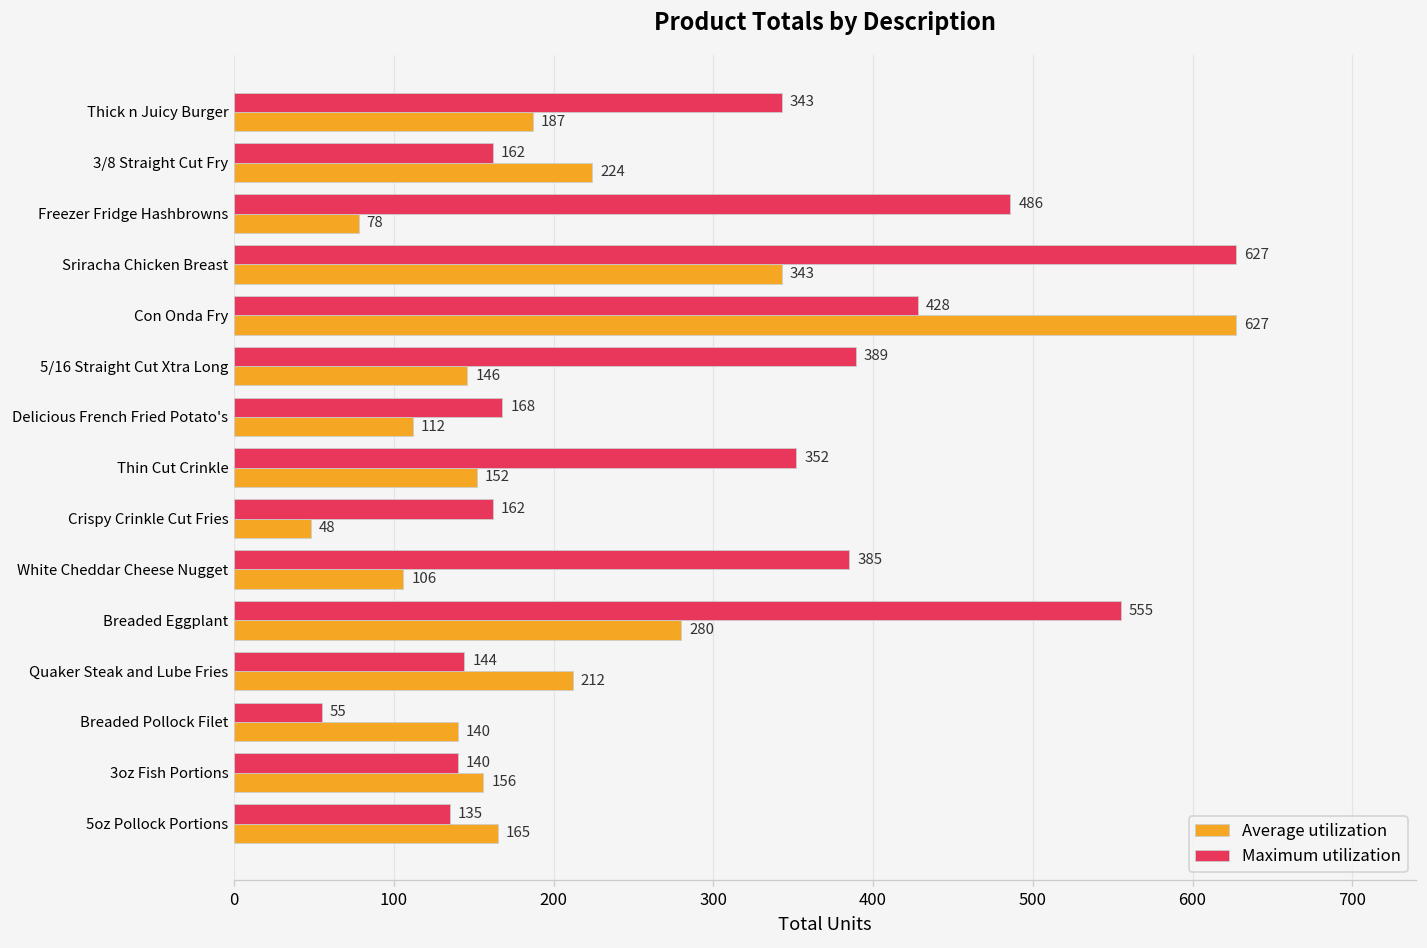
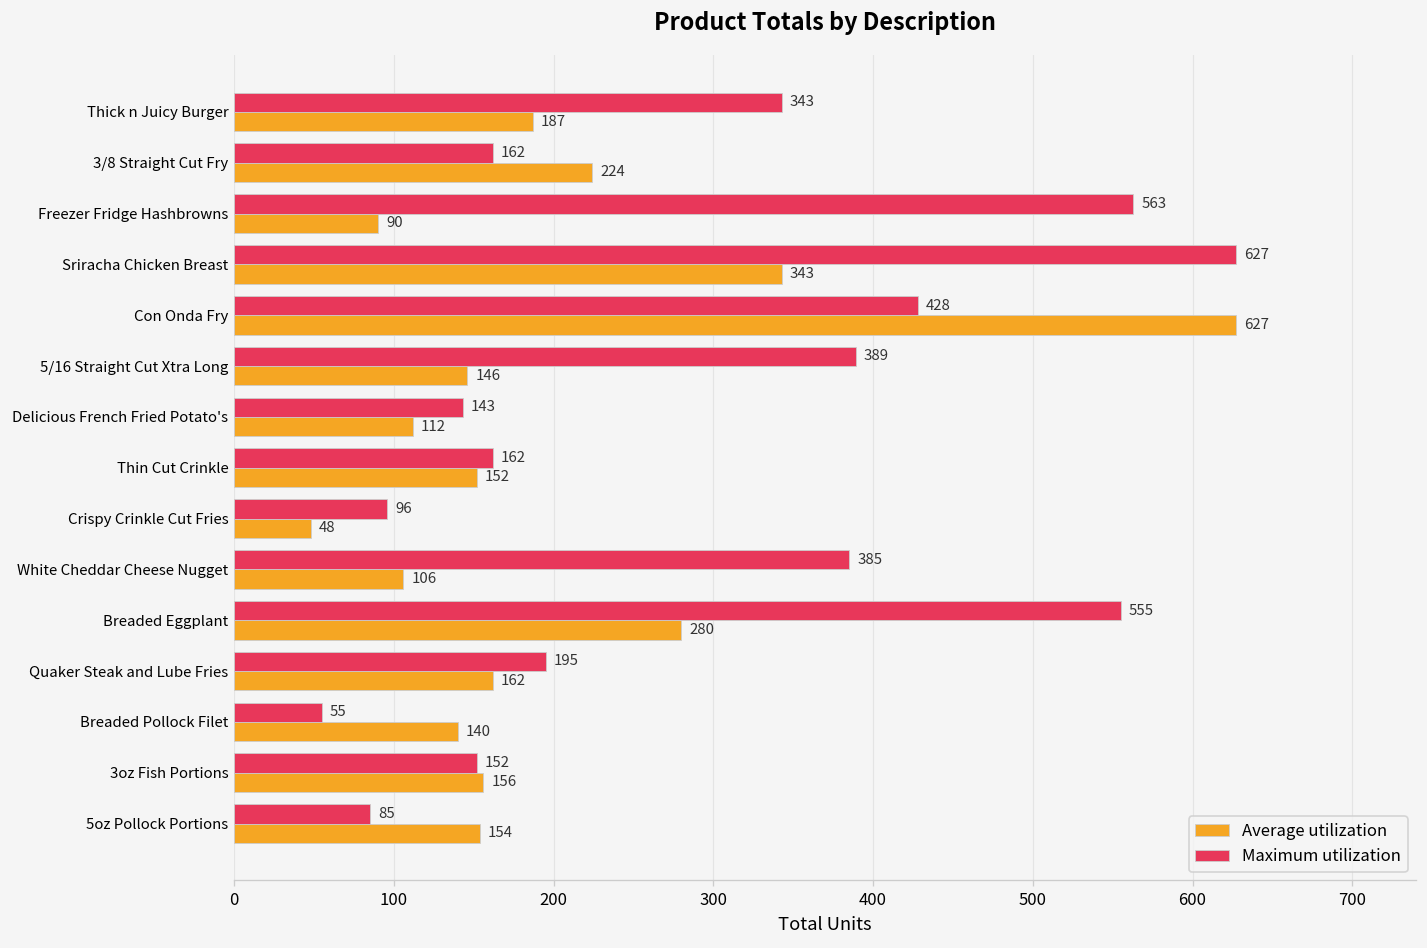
  {
    "Average utilization": {
      "Thick n Juicy Burger": 187,
      "3/8 Straight Cut Fry": 224,
-     "Freezer Fridge Hashbrowns": 78,
+     "Freezer Fridge Hashbrowns": 90,
      "Sriracha Chicken Breast": 343,
      "Con Onda Fry": 627,
      "5/16 Straight Cut Xtra Long": 146,
      "Delicious French Fried Potato's": 112,
      "Thin Cut Crinkle": 152,
      "Crispy Crinkle Cut Fries": 48,
      "White Cheddar Cheese Nugget": 106,
      "Breaded Eggplant": 280,
-     "Quaker Steak and Lube Fries": 212,
+     "Quaker Steak and Lube Fries": 162,
      "Breaded Pollock Filet": 140,
      "3oz Fish Portions": 156,
-     "5oz Pollock Portions": 165
+     "5oz Pollock Portions": 154
    },
    "Maximum utilization": {
      "Thick n Juicy Burger": 343,
      "3/8 Straight Cut Fry": 162,
-     "Freezer Fridge Hashbrowns": 486,
+     "Freezer Fridge Hashbrowns": 563,
      "Sriracha Chicken Breast": 627,
      "Con Onda Fry": 428,
      "5/16 Straight Cut Xtra Long": 389,
-     "Delicious French Fried Potato's": 168,
-     "Thin Cut Crinkle": 352,
-     "Crispy Crinkle Cut Fries": 162,
+     "Delicious French Fried Potato's": 143,
+     "Thin Cut Crinkle": 162,
+     "Crispy Crinkle Cut Fries": 96,
      "White Cheddar Cheese Nugget": 385,
      "Breaded Eggplant": 555,
-     "Quaker Steak and Lube Fries": 144,
+     "Quaker Steak and Lube Fries": 195,
      "Breaded Pollock Filet": 55,
-     "3oz Fish Portions": 140,
-     "5oz Pollock Portions": 135
+     "3oz Fish Portions": 152,
+     "5oz Pollock Portions": 85
    }
  }
